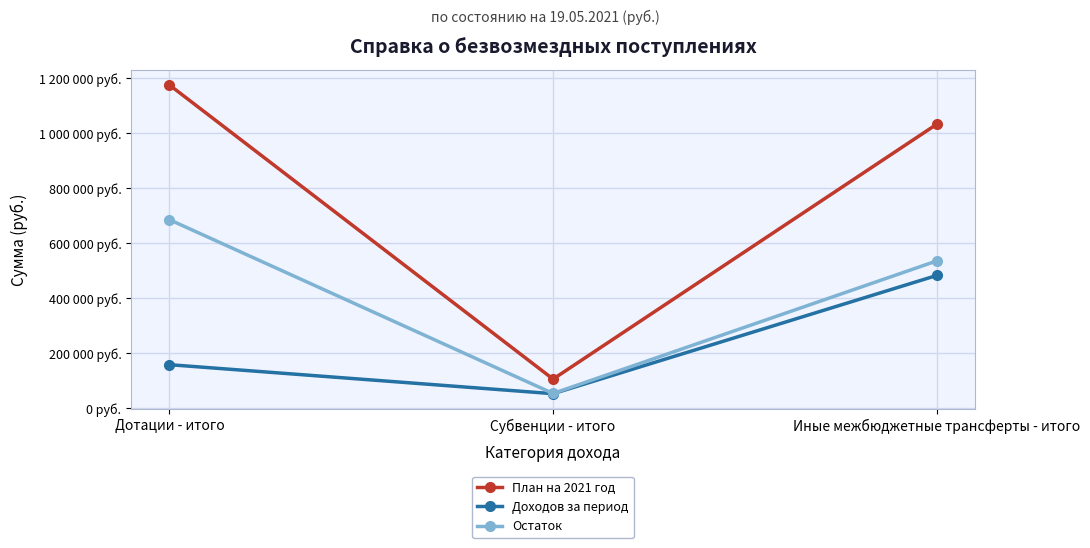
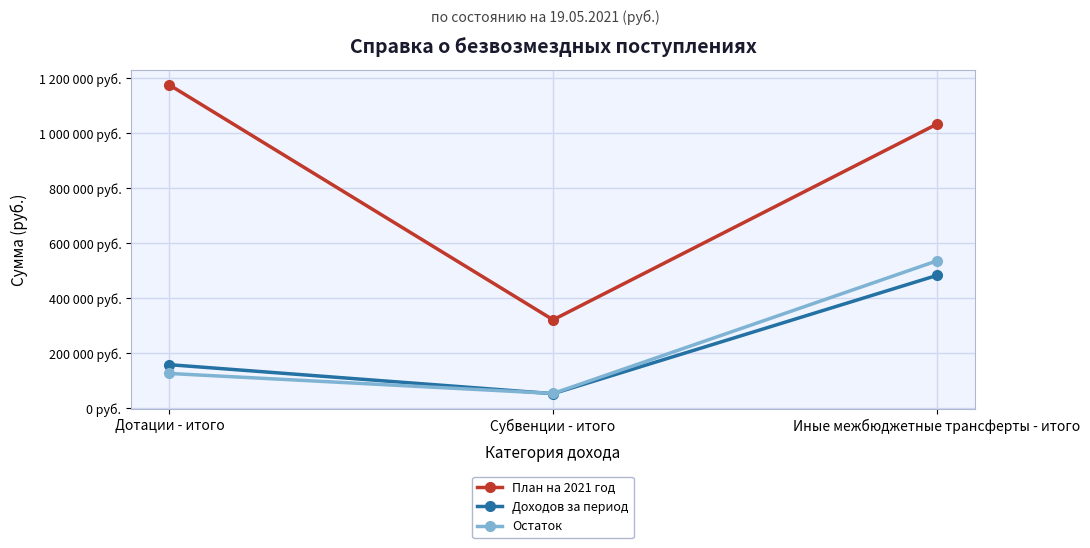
  {
    "План на 2021 год": {
      "Дотации - итого": "1170000 руб.",
-     "Субвенции - итого": "110000 руб.",
+     "Субвенции - итого": "320000 руб.",
      "Иные межбюджетные трансферты - итого": "1030000 руб."
    },
    "Доходов за период": {
      "Дотации - итого": "160000 руб.",
      "Иные межбюджетные трансферты - итого": "480000 руб."
    },
    "Остаток": {
-     "Дотации - итого": "690000 руб.",
+     "Дотации - итого": "130000 руб.",
      "Иные межбюджетные трансферты - итого": "540000 руб."
    }
  }
